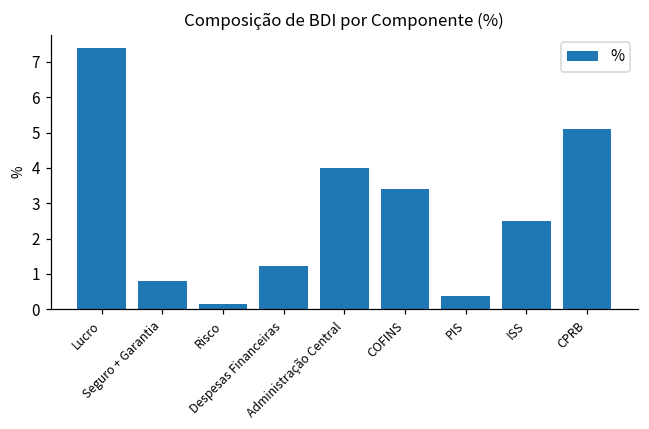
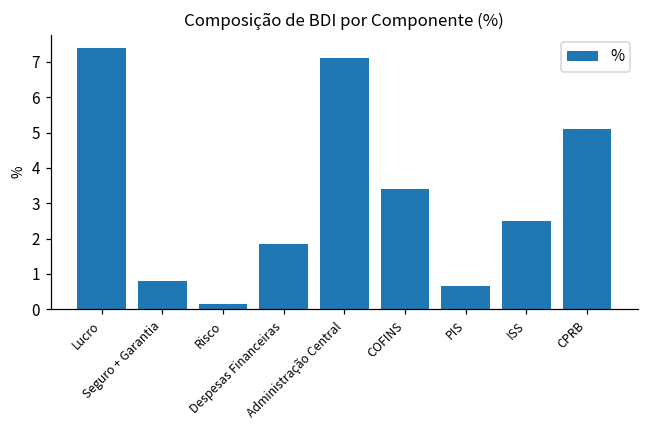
  {
    "Lucro": 7.4,
    "Seguro + Garantia": 0.8,
    "Risco": 0.2,
-   "Despesas Financeiras": 1.2,
-   "Administração Central": 4.0,
+   "Despesas Financeiras": 1.8,
+   "Administração Central": 7.1,
    "COFINS": 3.4,
-   "PIS": 0.4,
+   "PIS": 0.7,
    "ISS": 2.5,
    "CPRB": 5.1
  }
